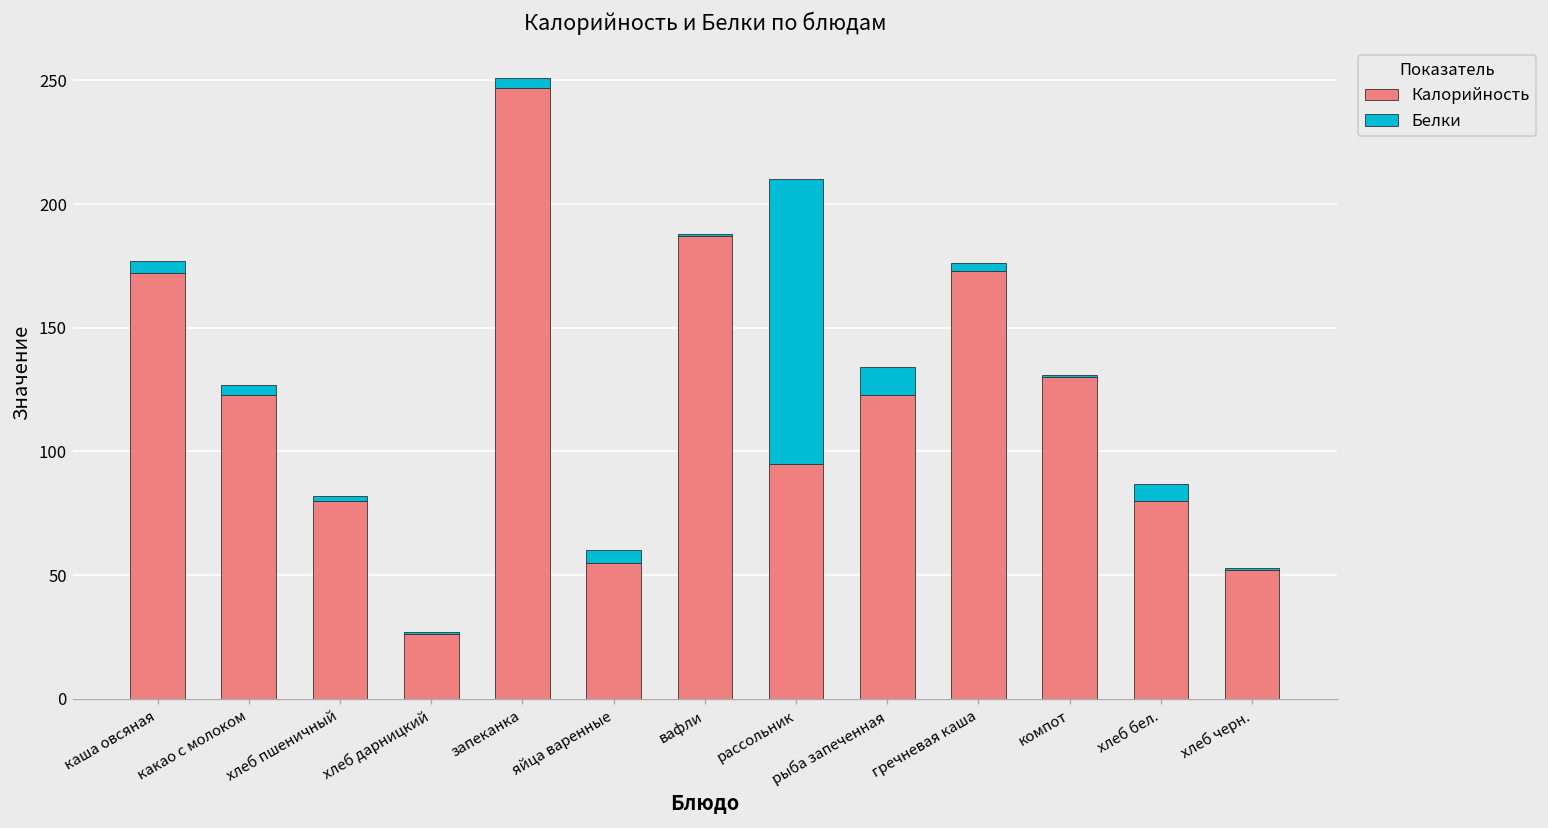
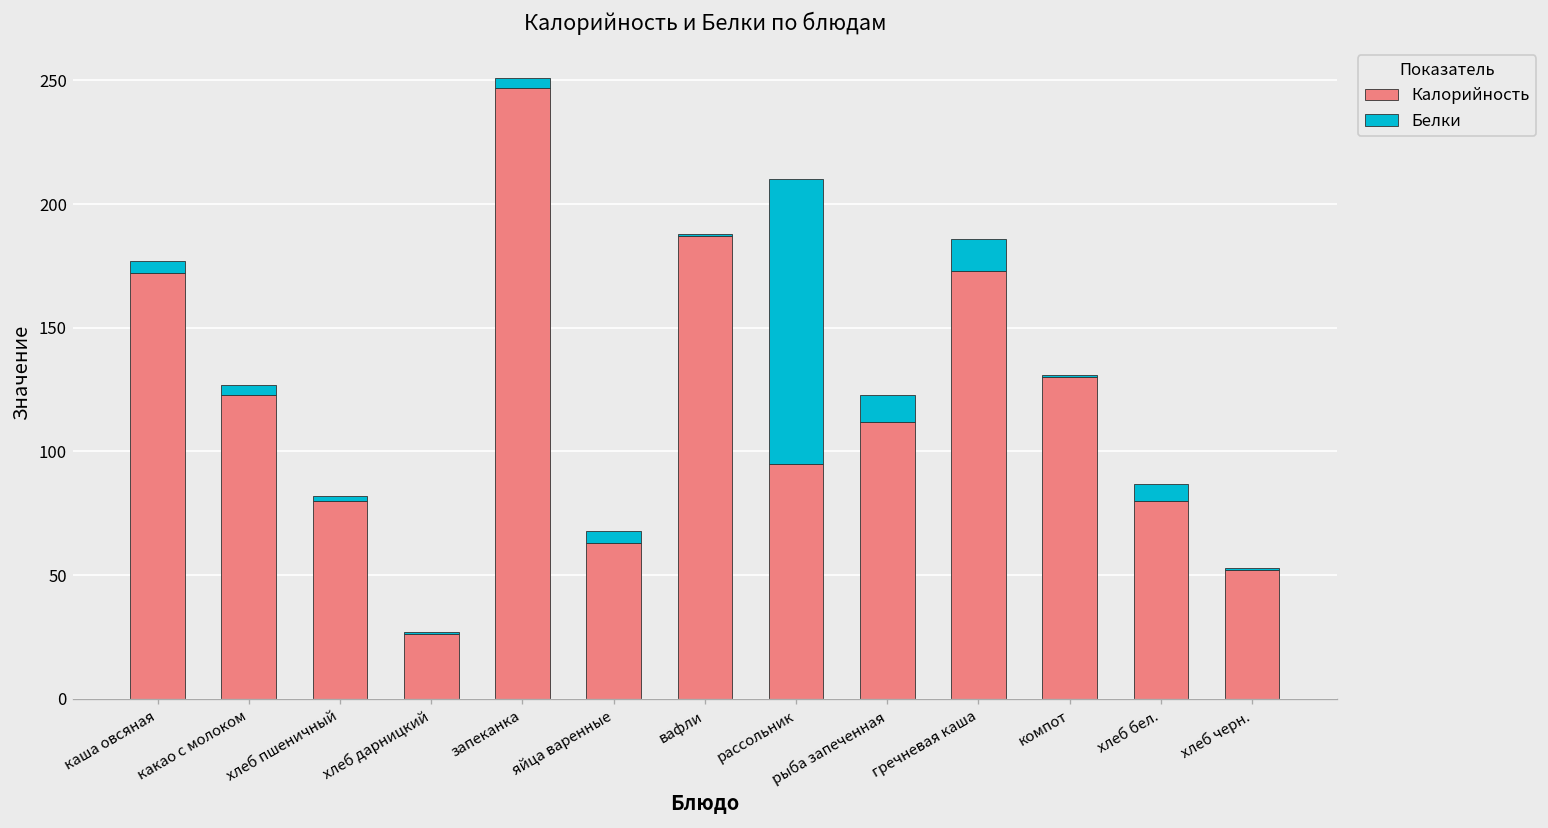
  {
    "Калорийность": {
      "каша овсяная": 172,
      "какао с молоком": 123,
      "хлеб пшеничный": 80,
      "хлеб дарницкий": 26,
      "запеканка": 247,
-     "яйца варенные": 55,
+     "яйца варенные": 63,
      "вафли": 187,
      "рассольник": 95,
-     "рыба запеченная": 123,
+     "рыба запеченная": 112,
      "гречневая каша": 173,
      "компот": 130,
      "хлеб бел.": 80,
      "хлеб черн.": 52
    },
    "Белки": {
      "каша овсяная": 5,
      "какао с молоком": 4,
      "хлеб пшеничный": 2,
      "запеканка": 4,
      "яйца варенные": 5,
      "рассольник": 115,
      "рыба запеченная": 11,
-     "гречневая каша": 3,
+     "гречневая каша": 13,
      "хлеб бел.": 7
    }
  }
